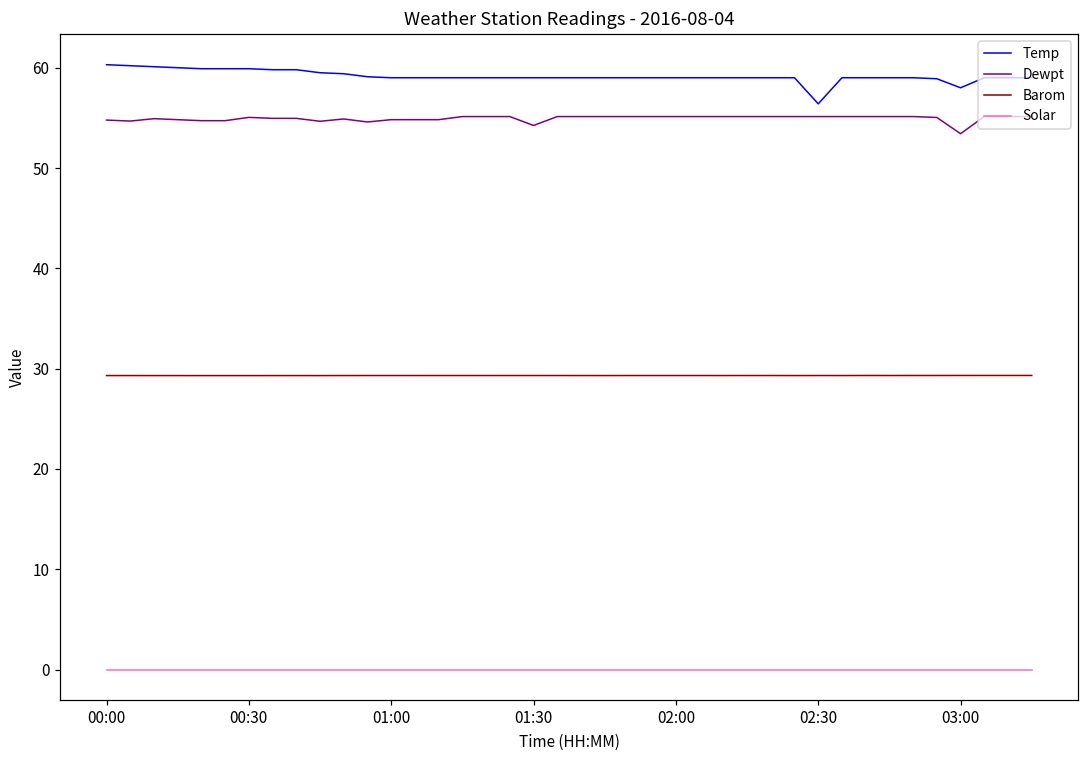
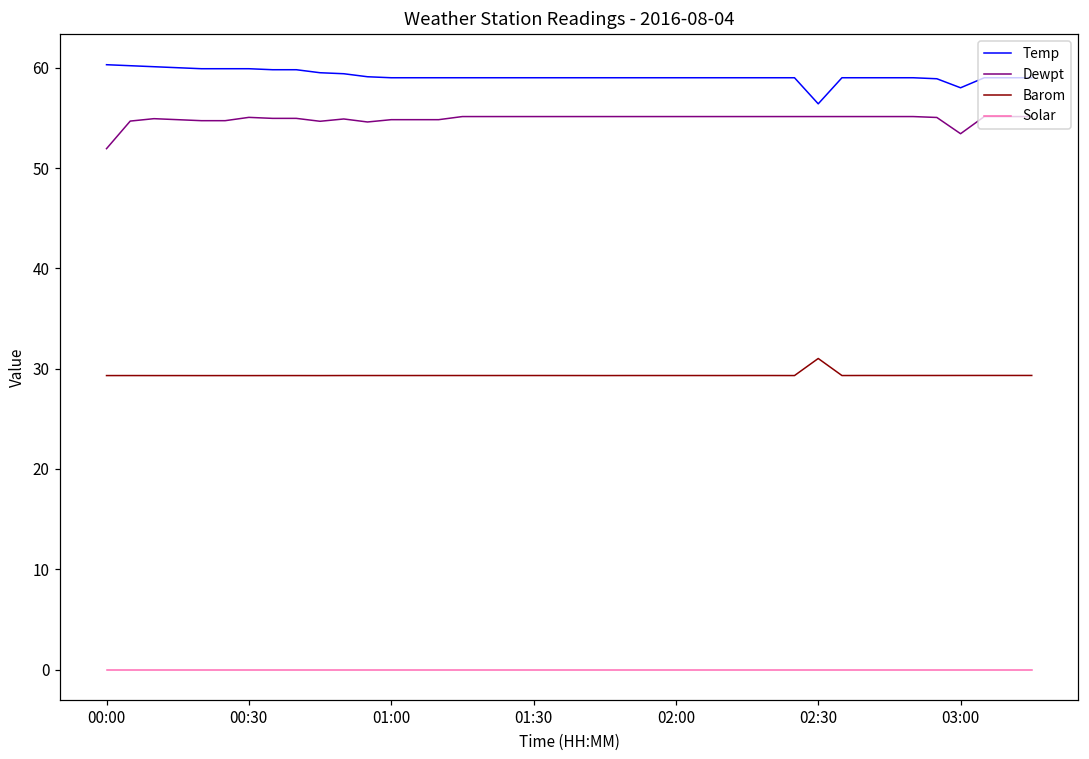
  {
    "Temp": {
      "00:00": 60,
      "00:30": 60,
      "01:00": 59,
      "01:30": 59,
      "02:00": 59,
      "02:30": 56,
      "03:00": 58
    },
    "Dewpt": {
-     "00:00": 55,
+     "00:00": 52,
      "00:30": 55,
      "01:00": 55,
-     "01:30": 54,
+     "01:30": 55,
      "02:00": 55,
      "02:30": 55,
      "03:00": 53
    },
    "Barom": {
      "00:00": 29,
      "00:30": 29,
      "01:00": 29,
      "01:30": 29,
      "02:00": 29,
-     "02:30": 29,
+     "02:30": 31,
      "03:00": 29
    },
    "Solar": {
      "00:00": 0,
      "00:30": 0,
      "01:00": 0,
      "01:30": 0,
      "02:00": 0,
      "02:30": 0,
      "03:00": 0
    }
  }
